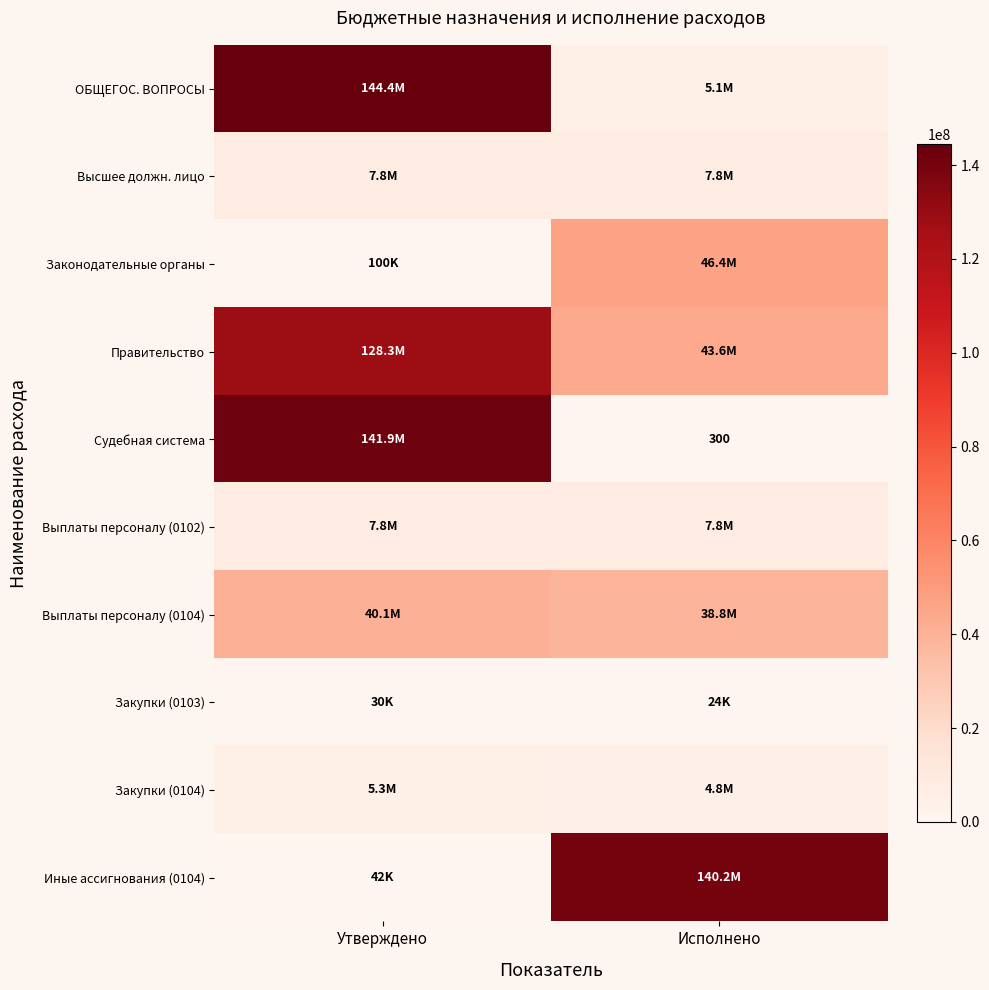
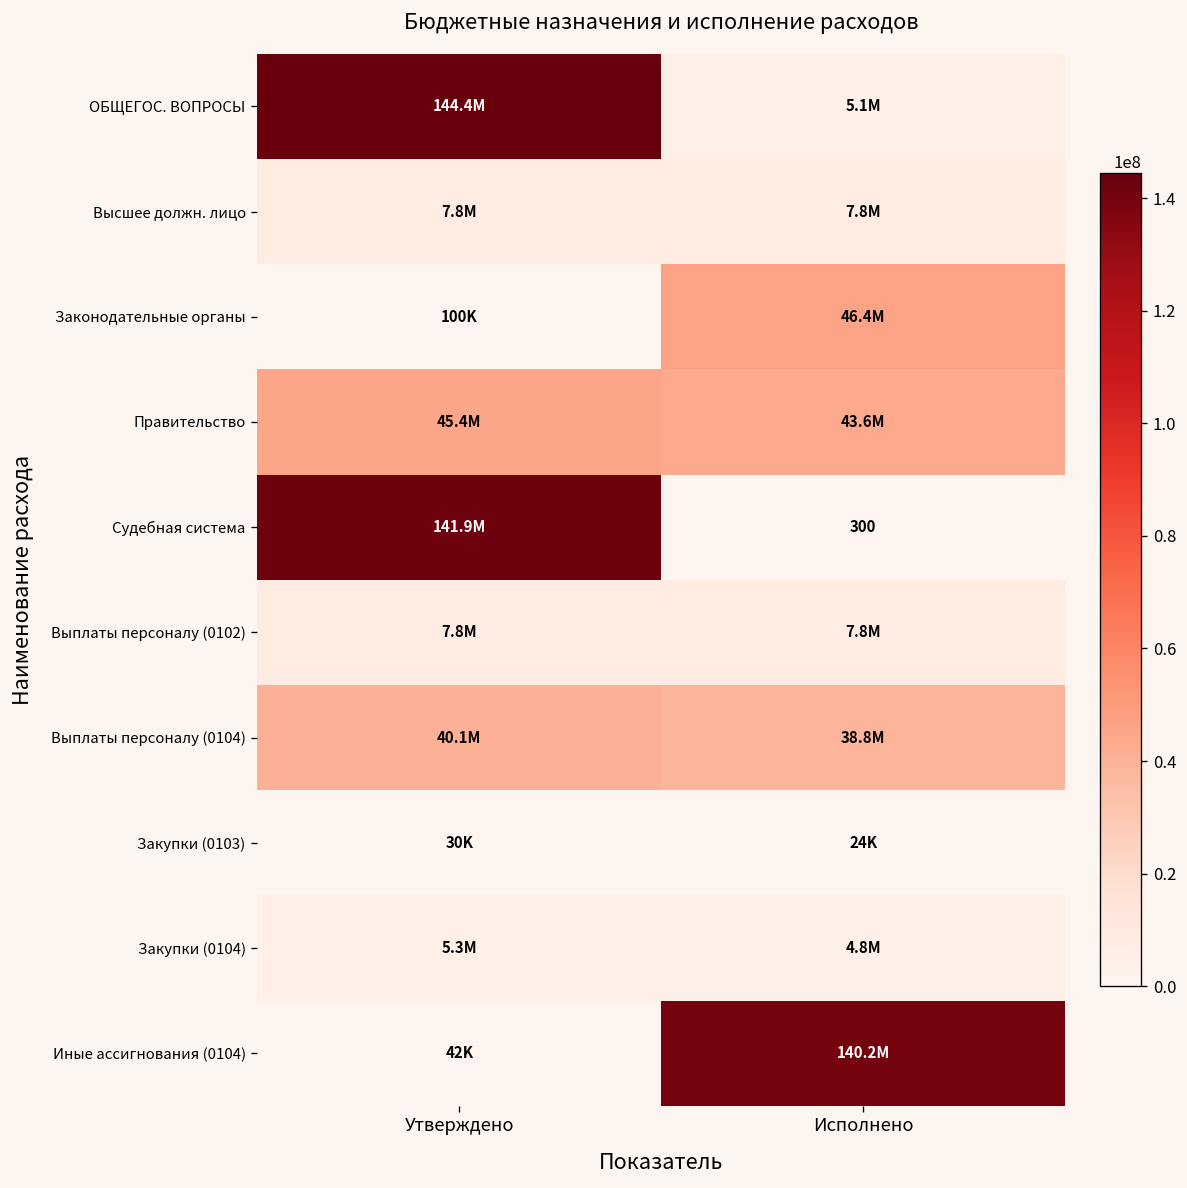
  {
    "ОБЩЕГОС. ВОПРОСЫ": {
      "Утверждено": "144.4M",
      "Исполнено": "5.1M"
    },
    "Высшее должн. лицо": {
      "Утверждено": "7.8M",
      "Исполнено": "7.8M"
    },
    "Законодательные органы": {
      "Утверждено": "100K",
      "Исполнено": "46.4M"
    },
    "Правительство": {
-     "Утверждено": "128.3M",
+     "Утверждено": "45.4M",
      "Исполнено": "43.6M"
    },
    "Судебная система": {
      "Утверждено": "141.9M",
      "Исполнено": "300"
    },
    "Выплаты персоналу (0102)": {
      "Утверждено": "7.8M",
      "Исполнено": "7.8M"
    },
    "Выплаты персоналу (0104)": {
      "Утверждено": "40.1M",
      "Исполнено": "38.8M"
    },
    "Закупки (0103)": {
      "Утверждено": "30K",
      "Исполнено": "24K"
    },
    "Закупки (0104)": {
      "Утверждено": "5.3M",
      "Исполнено": "4.8M"
    },
    "Иные ассигнования (0104)": {
      "Утверждено": "42K",
      "Исполнено": "140.2M"
    }
  }
